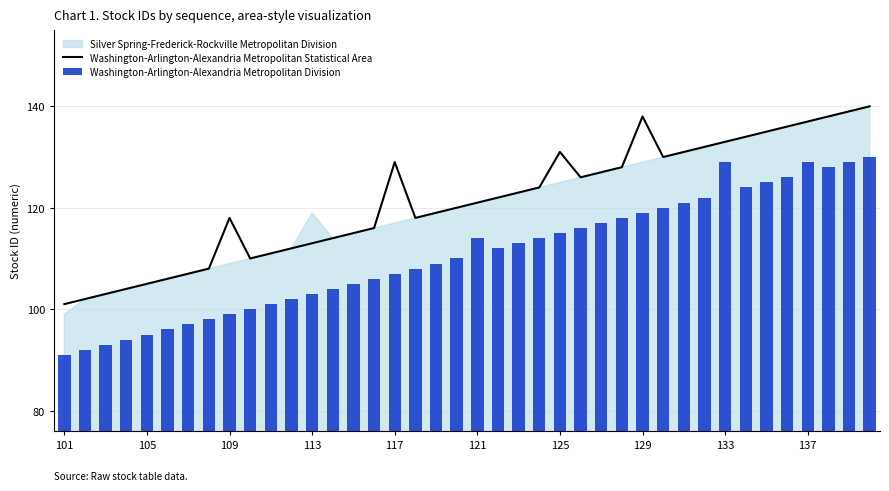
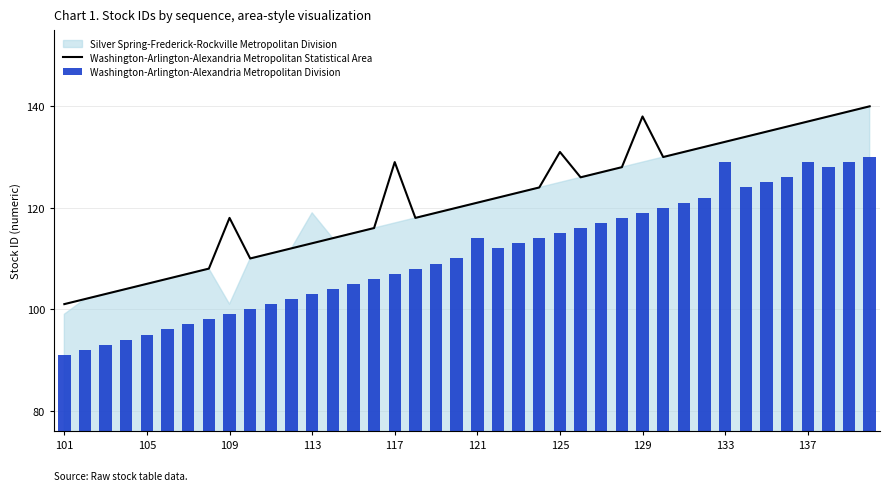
  {
    "Washington-Arlington-Alexandria Metropolitan Statistical Area": {
      "101": 101,
      "109": 118,
      "113": 113,
      "117": 129,
      "125": 131,
      "129": 138
    },
    "Washington-Arlington-Alexandria Metropolitan Division": {
      "101": 91,
      "105": 95,
      "109": 99,
      "113": 103,
      "117": 107,
      "121": 114,
      "125": 115,
      "129": 119,
      "133": 129,
      "137": 129
    },
    "Silver Spring-Frederick-Rockville Metropolitan Division": {
      "101": 99,
-     "109": 109,
+     "109": 101,
      "113": 119,
      "117": 117,
      "125": 125,
      "129": 129
    }
  }
